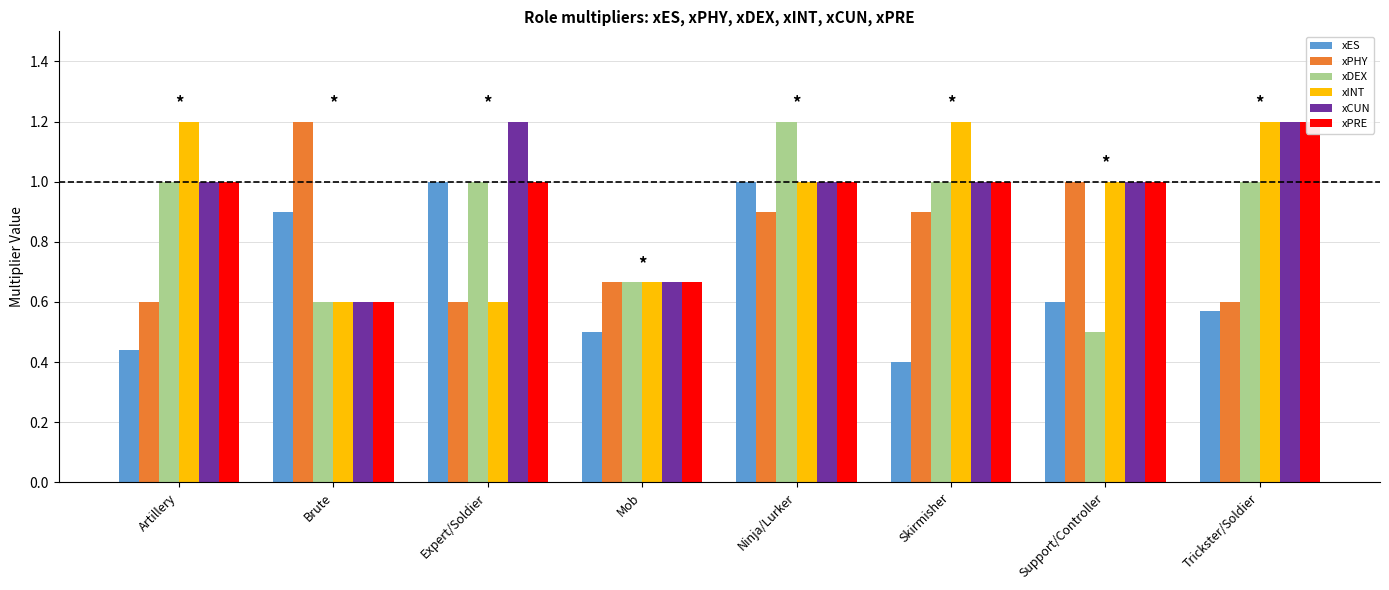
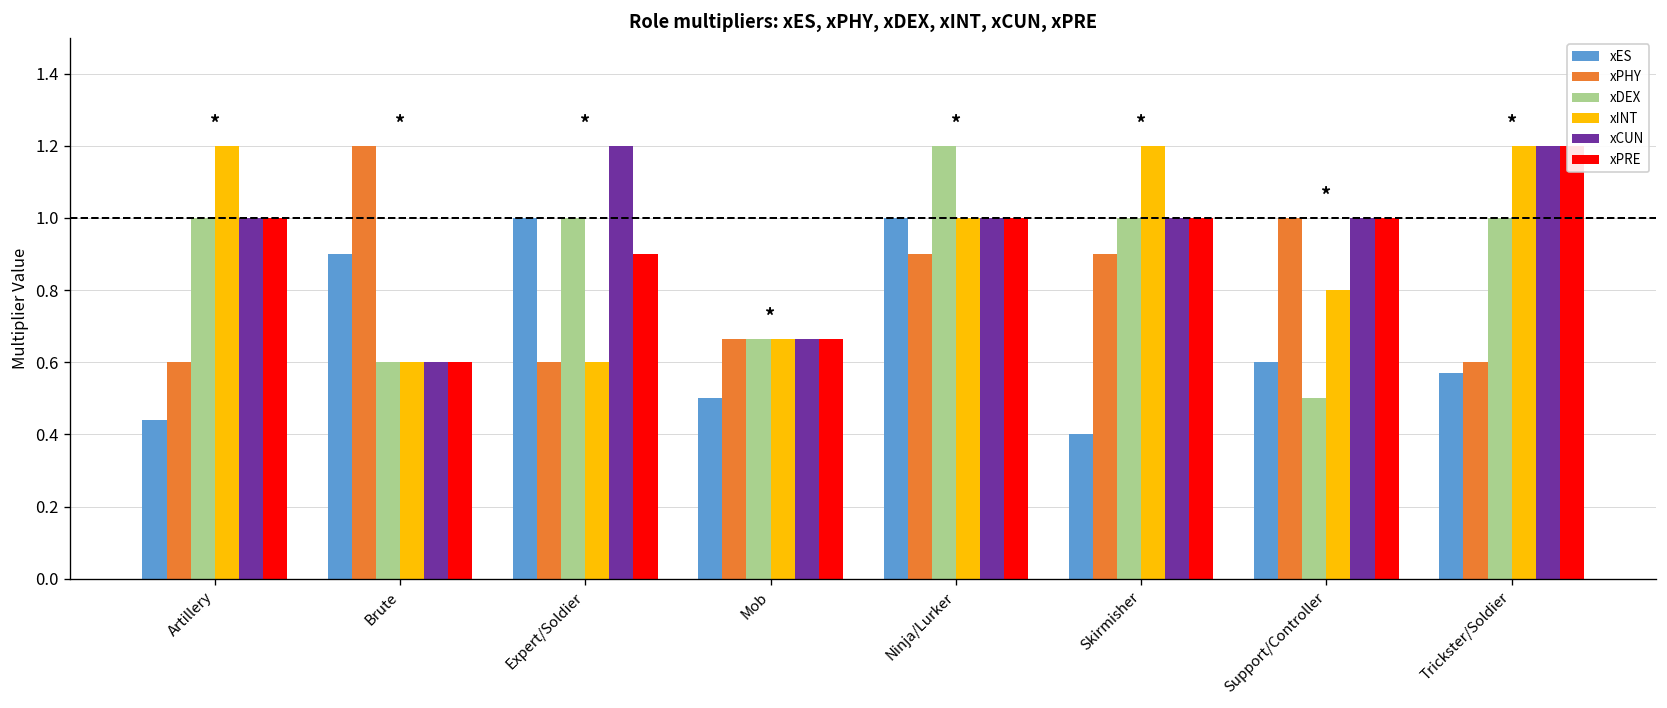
  {
    "xES": {
      "Artillery": 0.44,
      "Brute": 0.9,
      "Expert/Soldier": 1.0,
      "Mob": 0.5,
      "Ninja/Lurker": 1.0,
      "Skirmisher": 0.4,
      "Support/Controller": 0.6,
      "Trickster/Soldier": 0.57
    },
    "xPHY": {
      "Artillery": 0.6,
      "Brute": 1.2,
      "Expert/Soldier": 0.6,
      "Mob": 0.67,
      "Ninja/Lurker": 0.9,
      "Skirmisher": 0.9,
      "Support/Controller": 1.0,
      "Trickster/Soldier": 0.6
    },
    "xDEX": {
      "Artillery": 1.0,
      "Brute": 0.6,
      "Expert/Soldier": 1.0,
      "Mob": 0.67,
      "Ninja/Lurker": 1.2,
      "Skirmisher": 1.0,
      "Support/Controller": 0.5,
      "Trickster/Soldier": 1.0
    },
    "xINT": {
      "Artillery": 1.2,
      "Brute": 0.6,
      "Expert/Soldier": 0.6,
      "Mob": 0.67,
      "Ninja/Lurker": 1.0,
      "Skirmisher": 1.2,
-     "Support/Controller": 1.0,
+     "Support/Controller": 0.8,
      "Trickster/Soldier": 1.2
    },
    "xCUN": {
      "Artillery": 1.0,
      "Brute": 0.6,
      "Expert/Soldier": 1.2,
      "Mob": 0.67,
      "Ninja/Lurker": 1.0,
      "Skirmisher": 1.0,
      "Support/Controller": 1.0,
      "Trickster/Soldier": 1.2
    },
    "xPRE": {
      "Artillery": 1.0,
      "Brute": 0.6,
-     "Expert/Soldier": 1.0,
+     "Expert/Soldier": 0.9,
      "Mob": 0.67,
      "Ninja/Lurker": 1.0,
      "Skirmisher": 1.0,
      "Support/Controller": 1.0
    }
  }
